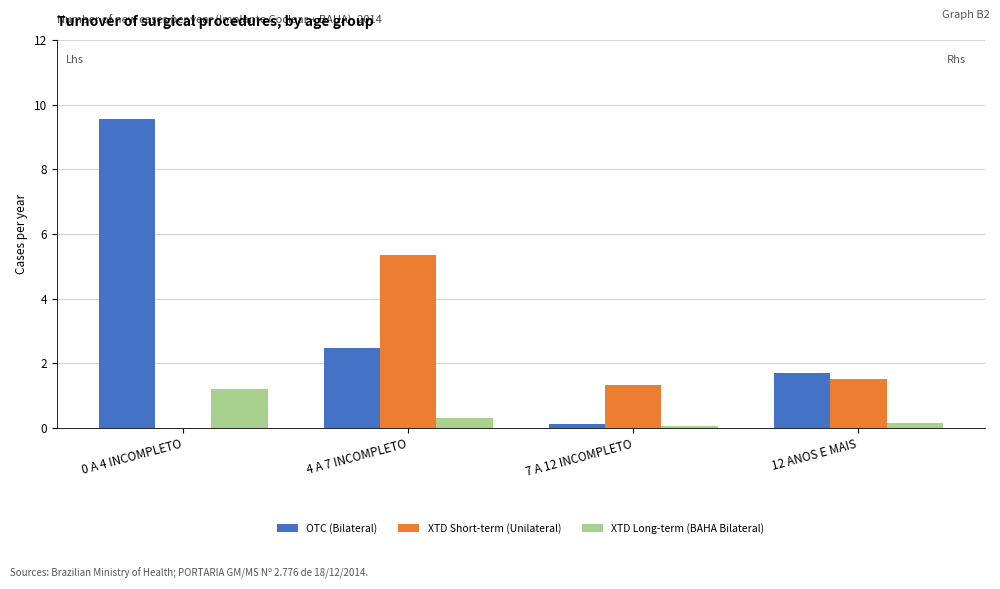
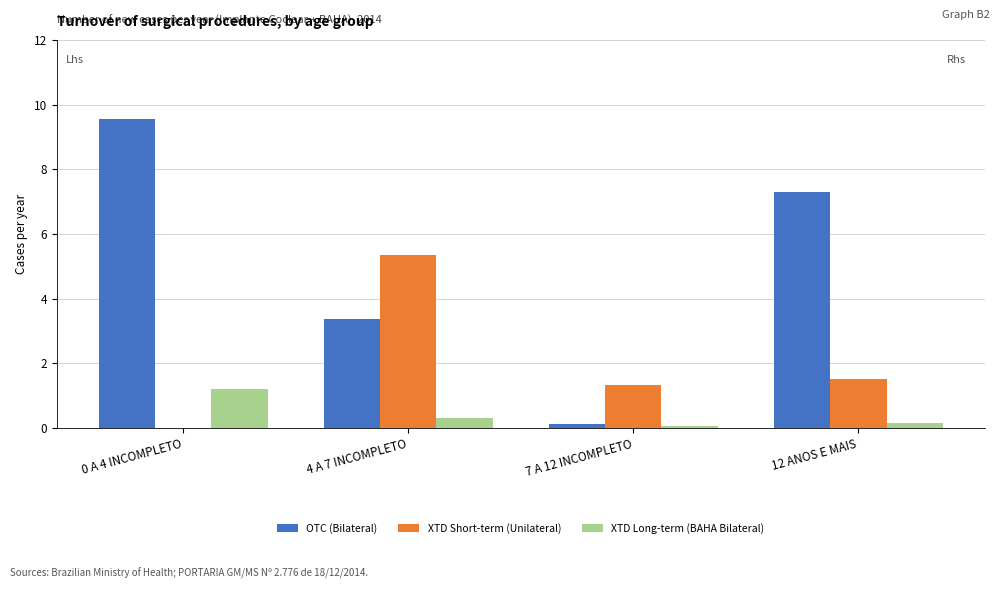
  {
    "OTC (Bilateral)": {
      "0 A 4 INCOMPLETO": 9.6,
-     "4 A 7 INCOMPLETO": 2.5,
+     "4 A 7 INCOMPLETO": 3.4,
      "7 A 12 INCOMPLETO": 0.1,
-     "12 ANOS E MAIS": 1.7
+     "12 ANOS E MAIS": 7.3
    },
    "XTD Short-term (Unilateral)": {
      "0 A 4 INCOMPLETO": 0.0,
      "4 A 7 INCOMPLETO": 5.3,
      "7 A 12 INCOMPLETO": 1.3,
      "12 ANOS E MAIS": 1.5
    },
    "XTD Long-term (BAHA Bilateral)": {
      "0 A 4 INCOMPLETO": 1.2,
      "4 A 7 INCOMPLETO": 0.3,
      "12 ANOS E MAIS": 0.2
    }
  }
